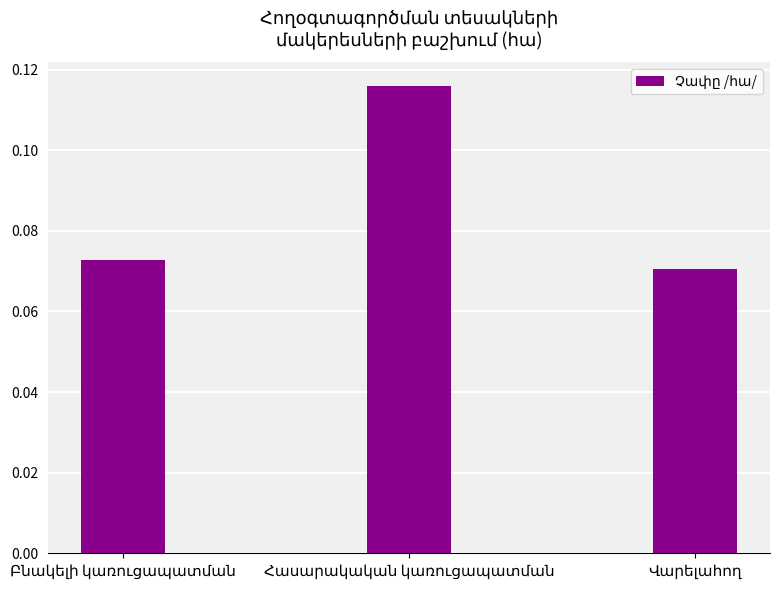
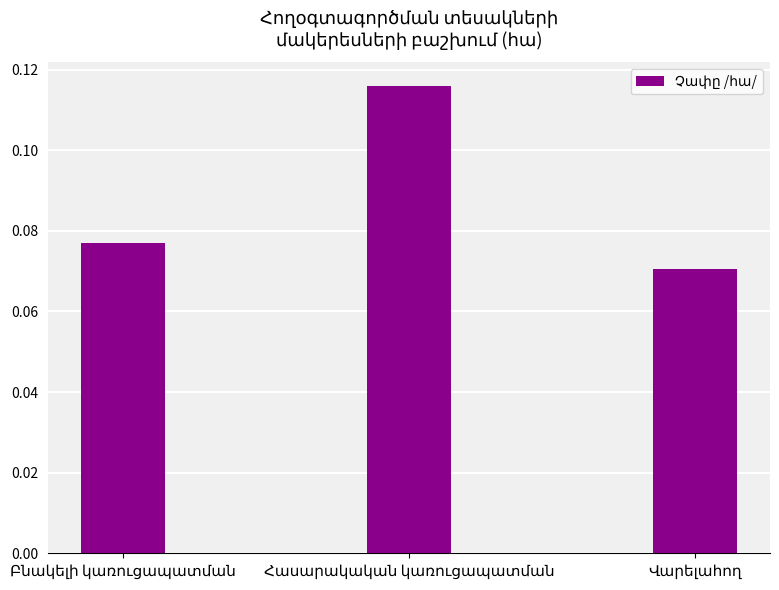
  {
-   "Բնակելի կառուցապատման": 0.073,
+   "Բնակելի կառուցապատման": 0.077,
    "Հասարակական կառուցապատման": 0.116,
    "Վարելահող": 0.070
  }
